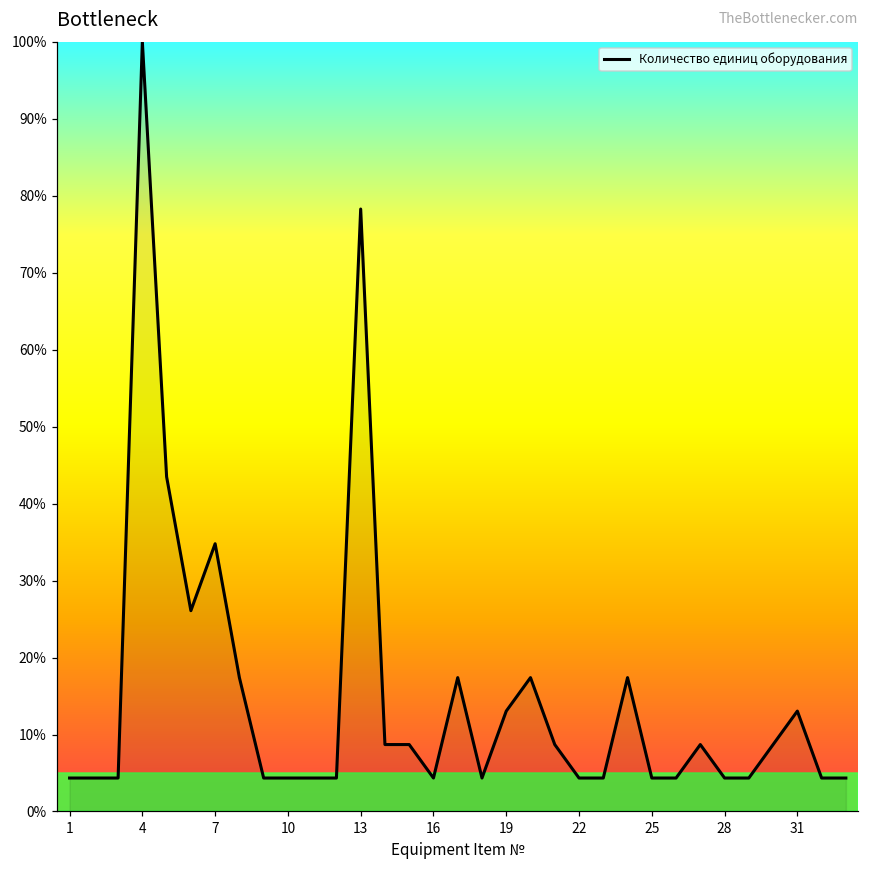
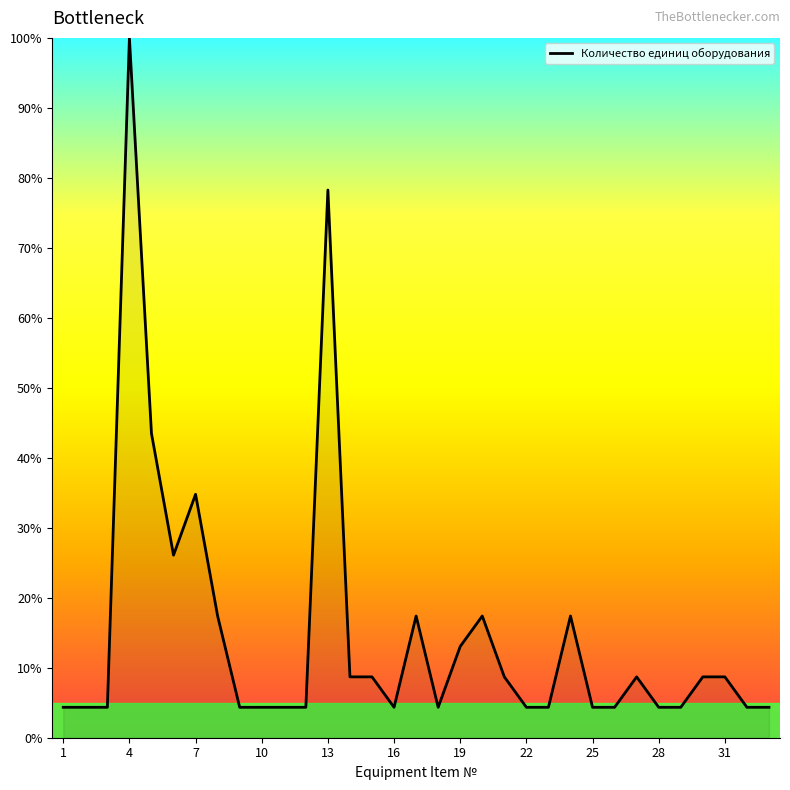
  {
    "4": "100%",
    "7": "35%",
    "13": "78%",
    "19": "13%",
-   "31": "13%"
+   "31": "9%"
  }
